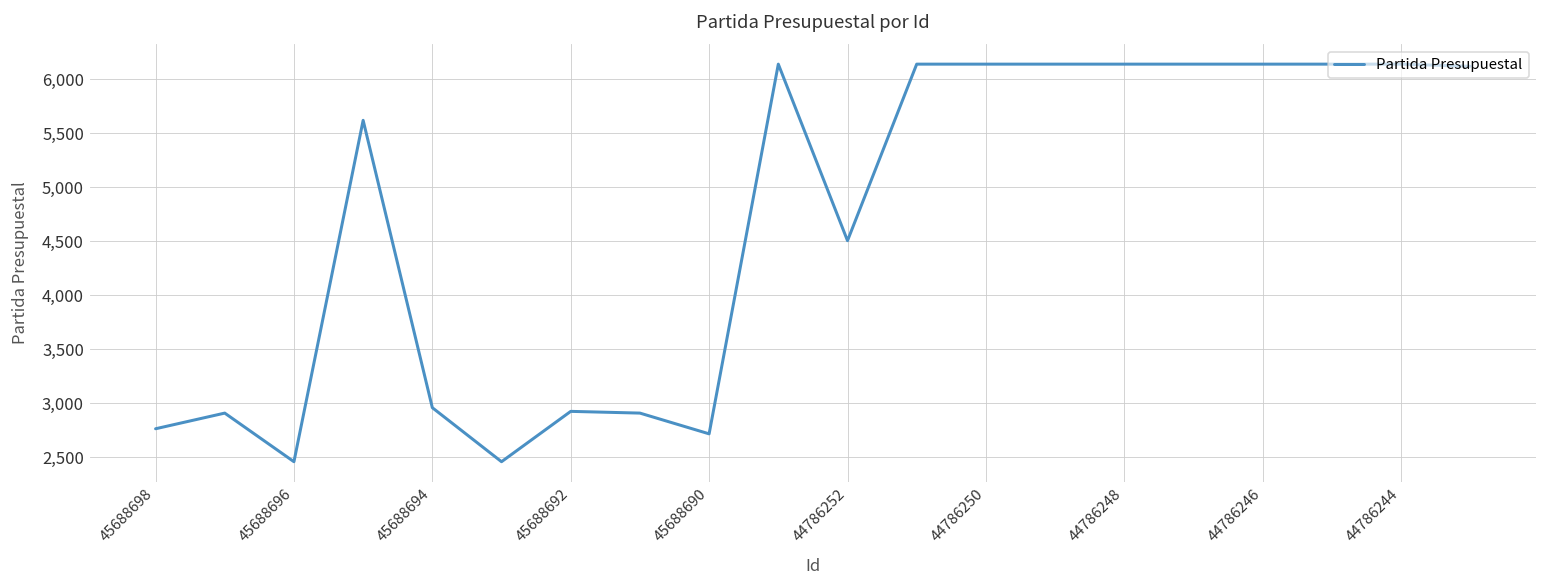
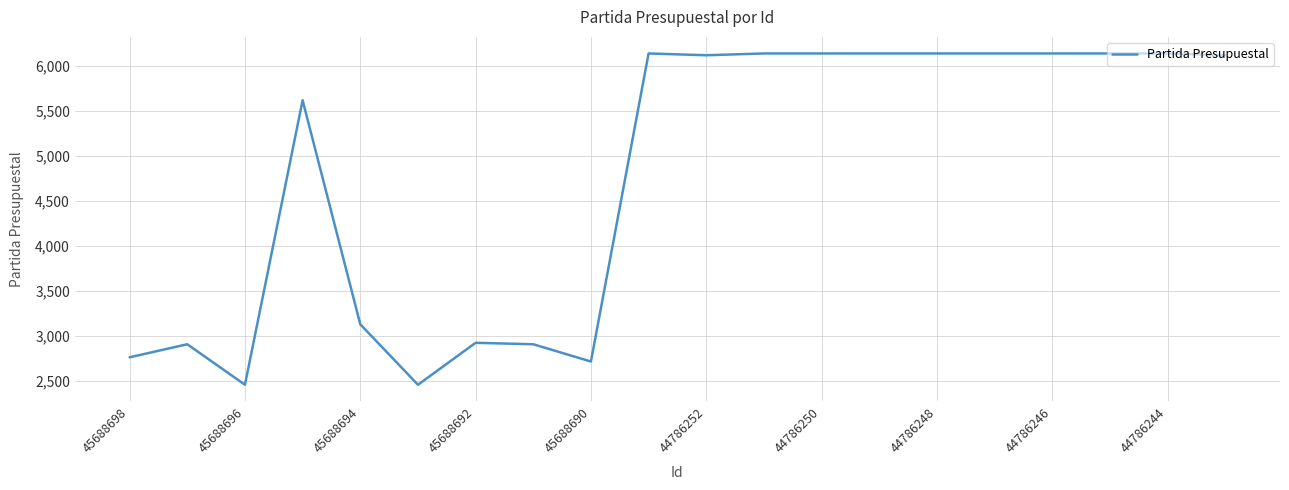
  {
    "45688698": "2,800",
    "45688696": "2,500",
-   "45688694": "3,000",
+   "45688694": "3,100",
    "45688692": "2,900",
    "45688690": "2,700",
-   "44786252": "4,500",
+   "44786252": "6,100",
    "44786250": "6,100",
    "44786248": "6,100",
    "44786246": "6,100"
  }
